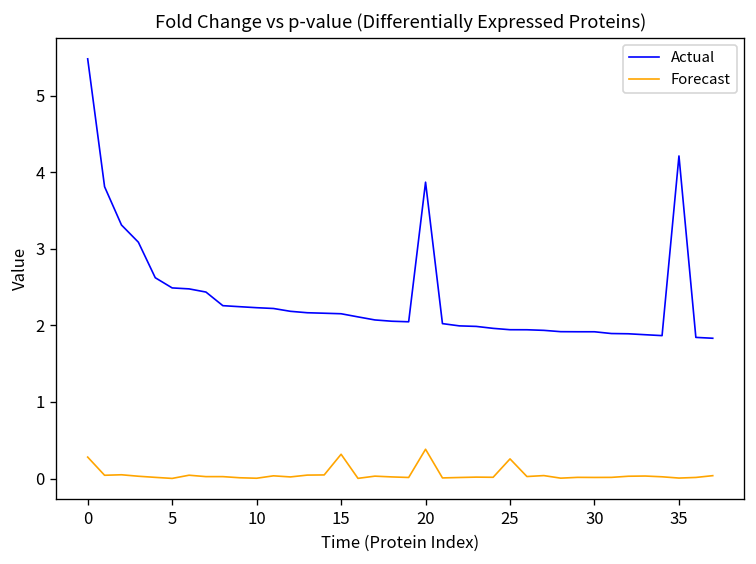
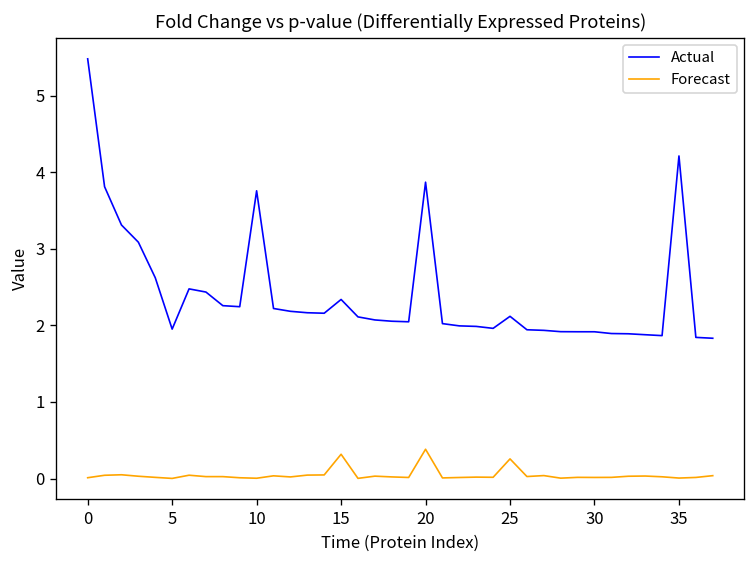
  {
    "Actual": {
      "0": 5.5,
-     "5": 2.5,
-     "10": 2.2,
-     "15": 2.2,
+     "5": 2.0,
+     "10": 3.8,
+     "15": 2.3,
      "20": 3.9,
-     "25": 1.9,
+     "25": 2.1,
      "30": 1.9,
      "35": 4.2
    },
    "Forecast": {
-     "0": 0.3,
+     "0": 0.0,
      "5": 0.0,
      "10": 0.0,
      "15": 0.3,
      "20": 0.4,
      "25": 0.3,
      "30": 0.0,
      "35": 0.0
    }
  }
